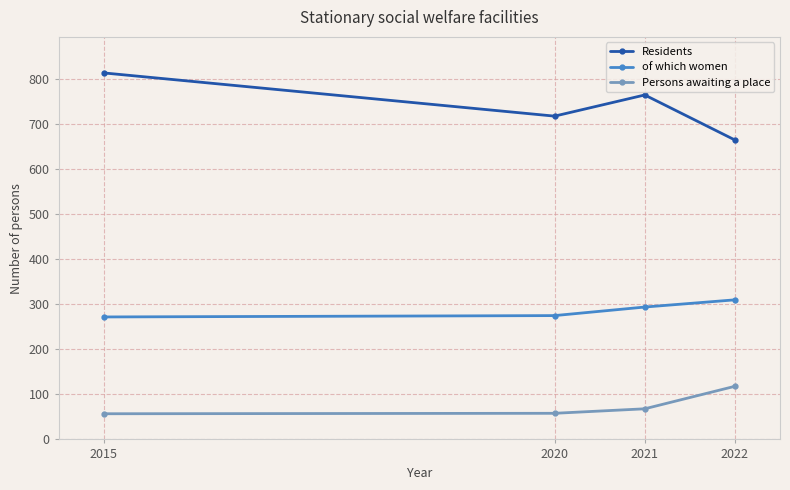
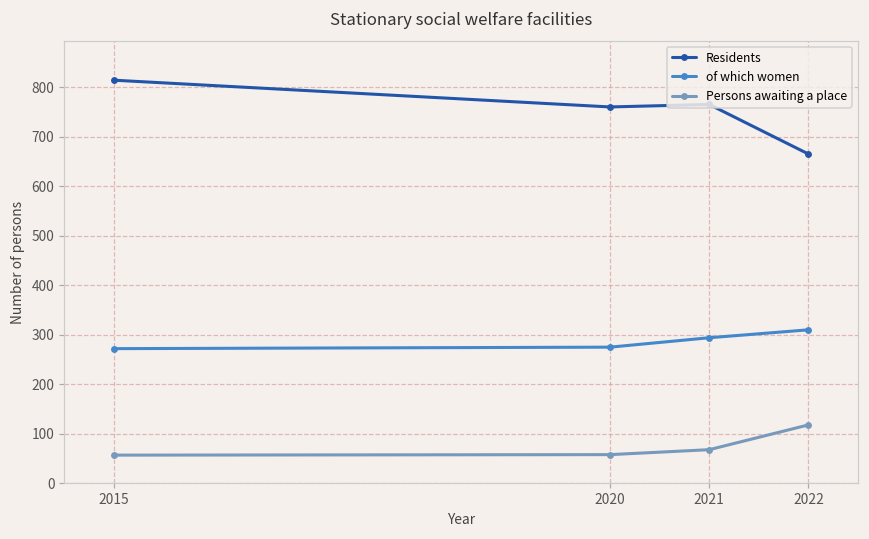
  {
    "Residents": {
      "2015": 810,
-     "2020": 720,
+     "2020": 760,
      "2021": 770,
      "2022": 670
    }
  }
